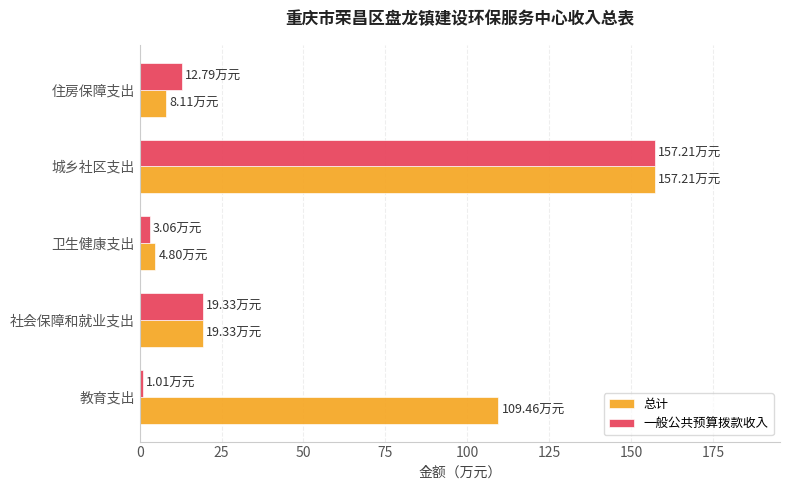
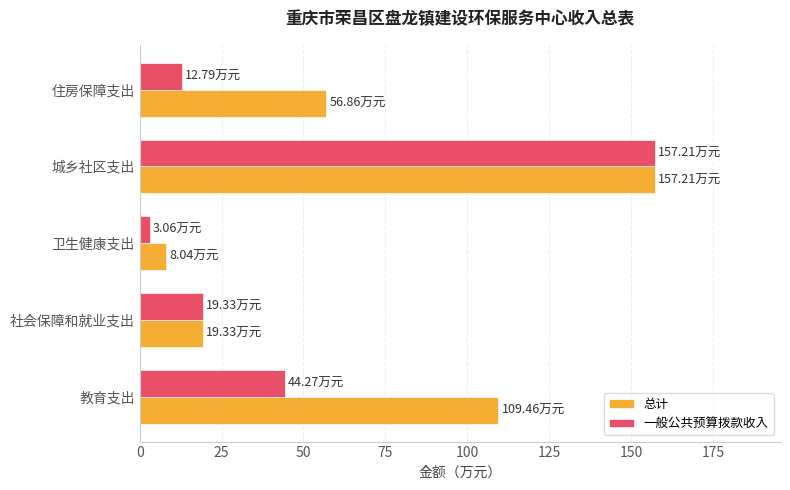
  {
    "总计": {
-     "住房保障支出": 8.11,
+     "住房保障支出": 56.86,
      "城乡社区支出": 157.21,
-     "卫生健康支出": 4.80,
+     "卫生健康支出": 8.04,
      "社会保障和就业支出": 19.33,
      "教育支出": 109.46
    },
    "一般公共预算拨款收入": {
      "住房保障支出": 12.79,
      "城乡社区支出": 157.21,
      "卫生健康支出": 3.06,
      "社会保障和就业支出": 19.33,
-     "教育支出": 1.01
+     "教育支出": 44.27
    }
  }
